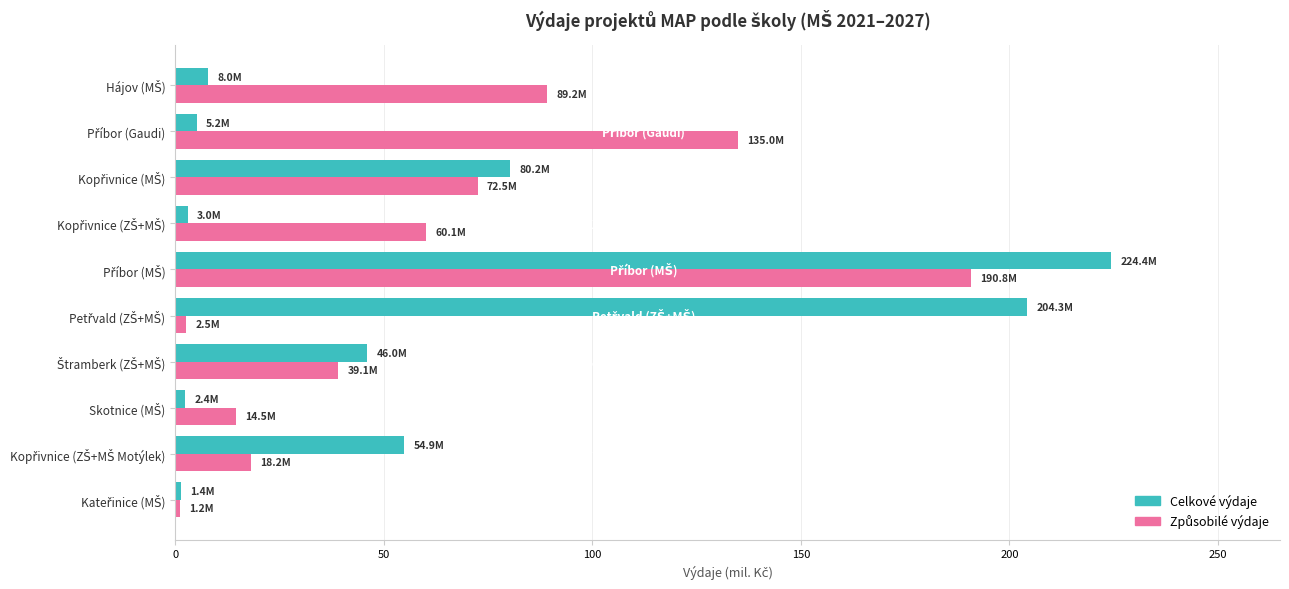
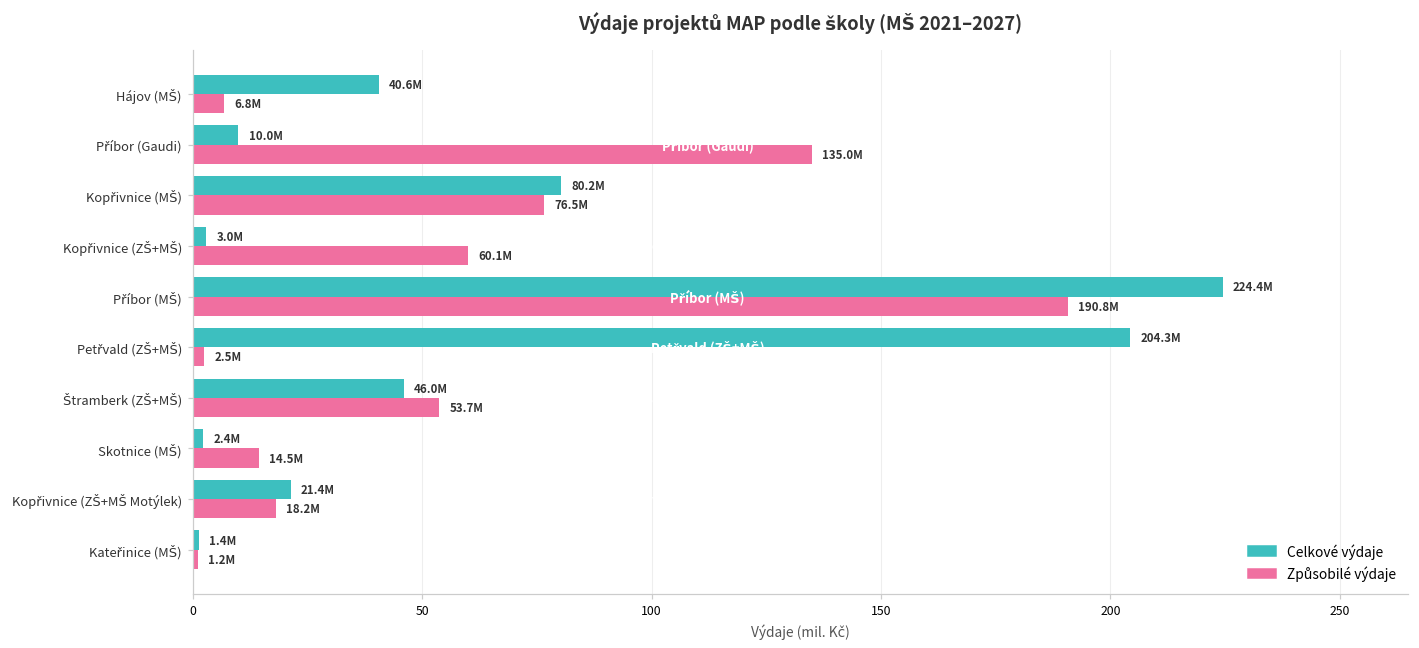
  {
    "Celkové výdaje": {
-     "Hájov (MŠ)": "8.0M",
-     "Příbor (Gaudi)": "5.2M",
+     "Hájov (MŠ)": "40.6M",
+     "Příbor (Gaudi)": "10.0M",
      "Kopřivnice (MŠ)": "80.2M",
      "Kopřivnice (ZŠ+MŠ)": "3.0M",
      "Příbor (MŠ)": "224.4M",
      "Petřvald (ZŠ+MŠ)": "204.3M",
      "Štramberk (ZŠ+MŠ)": "46.0M",
      "Skotnice (MŠ)": "2.4M",
-     "Kopřivnice (ZŠ+MŠ Motýlek)": "54.9M",
+     "Kopřivnice (ZŠ+MŠ Motýlek)": "21.4M",
      "Kateřinice (MŠ)": "1.4M"
    },
    "Způsobilé výdaje": {
-     "Hájov (MŠ)": "89.2M",
+     "Hájov (MŠ)": "6.8M",
      "Příbor (Gaudi)": "135.0M",
-     "Kopřivnice (MŠ)": "72.5M",
+     "Kopřivnice (MŠ)": "76.5M",
      "Kopřivnice (ZŠ+MŠ)": "60.1M",
      "Příbor (MŠ)": "190.8M",
      "Petřvald (ZŠ+MŠ)": "2.5M",
-     "Štramberk (ZŠ+MŠ)": "39.1M",
+     "Štramberk (ZŠ+MŠ)": "53.7M",
      "Skotnice (MŠ)": "14.5M",
      "Kopřivnice (ZŠ+MŠ Motýlek)": "18.2M",
      "Kateřinice (MŠ)": "1.2M"
    }
  }
